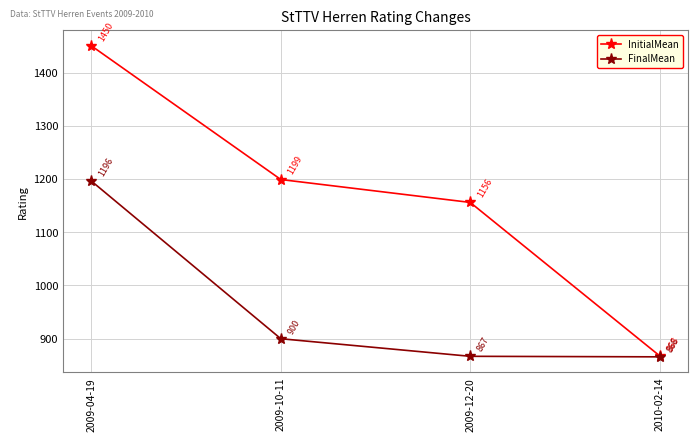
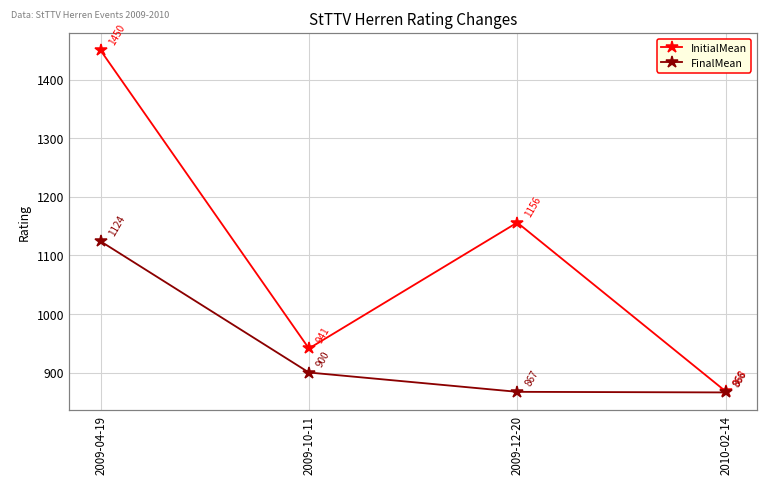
  {
    "InitialMean": {
      "2009-04-19": 1450,
-     "2009-10-11": 1199,
+     "2009-10-11": 941,
      "2009-12-20": 1156
    },
    "FinalMean": {
-     "2009-04-19": 1196,
+     "2009-04-19": 1124,
      "2009-10-11": 900,
      "2009-12-20": 867
    }
  }
